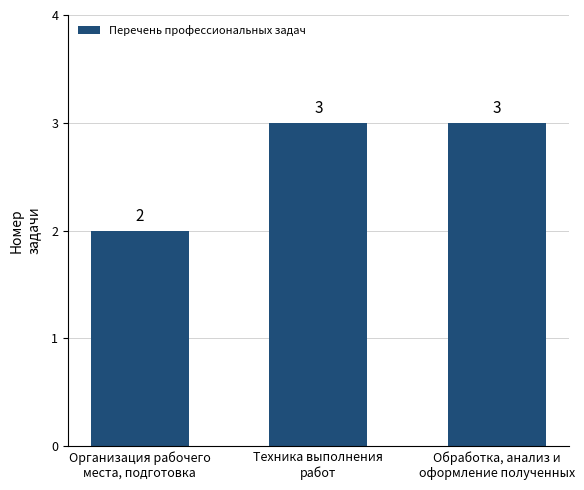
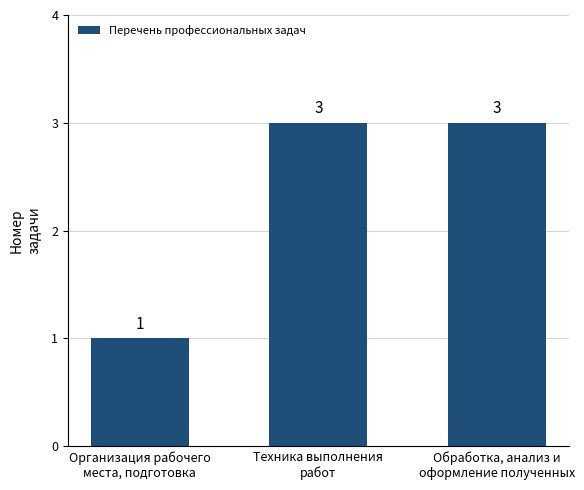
  {
-   "Организация рабочего места, подготовка": 2,
+   "Организация рабочего места, подготовка": 1,
    "Техника выполнения работ": 3,
    "Обработка, анализ и оформление полученных": 3
  }
